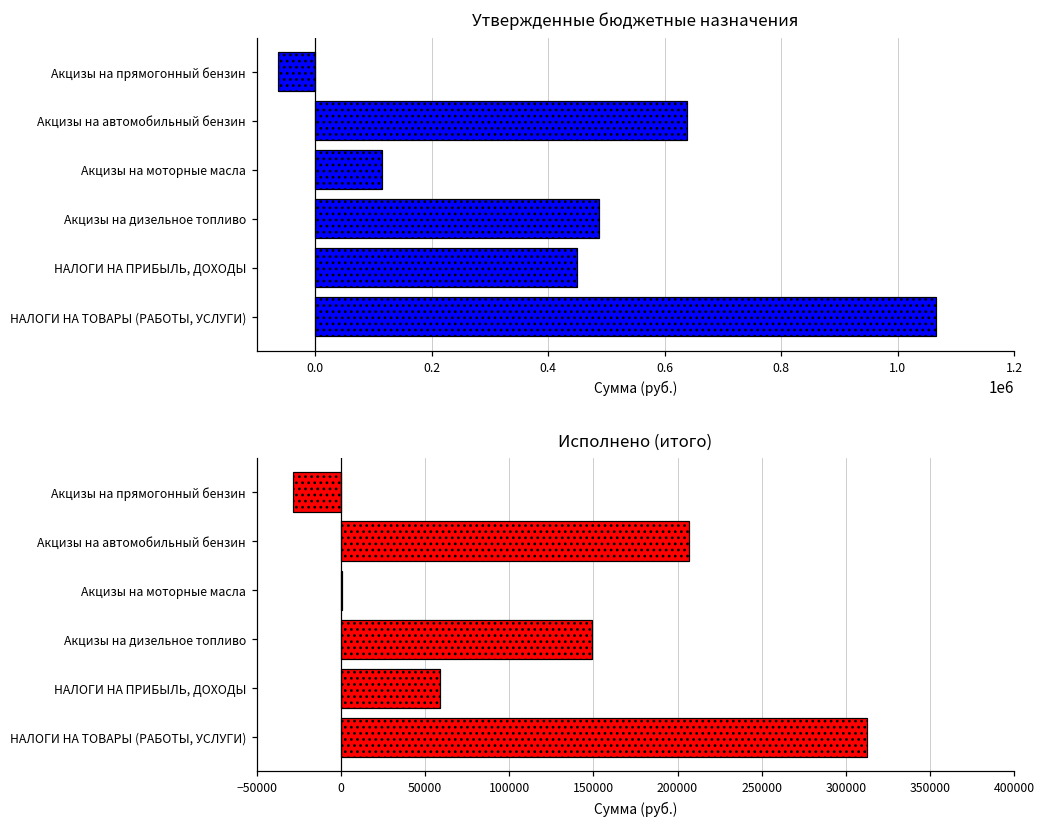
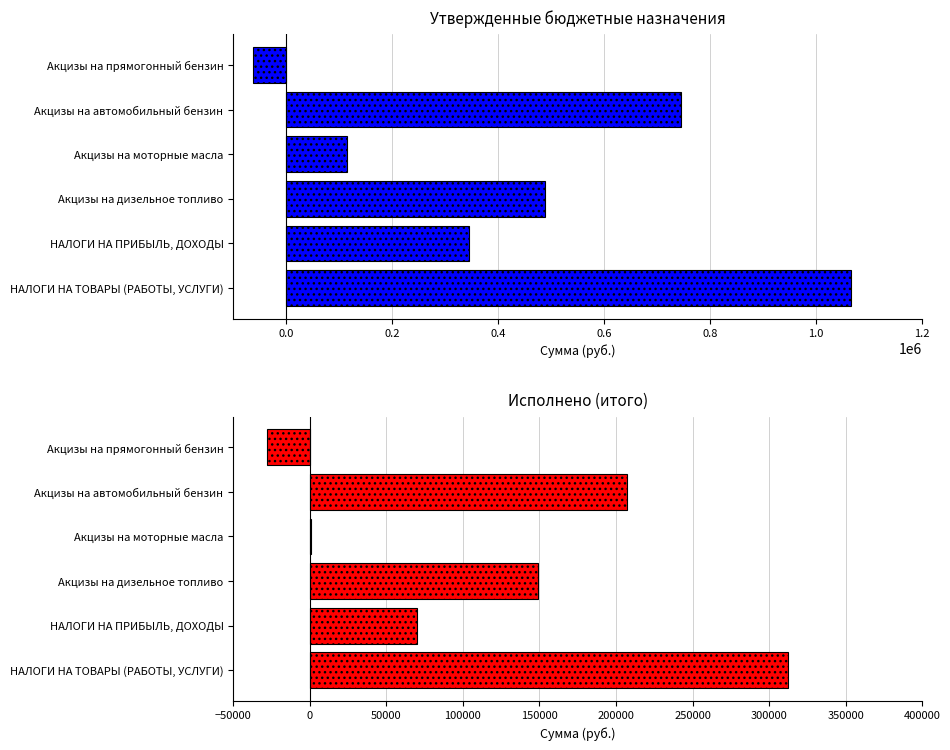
  {
    "Утвержденные бюджетные назначения": {
      "Акцизы на прямогонный бензин": -60000,
-     "Акцизы на автомобильный бензин": 640000,
+     "Акцизы на автомобильный бензин": 750000,
      "Акцизы на моторные масла": 110000,
      "Акцизы на дизельное топливо": 490000,
-     "НАЛОГИ НА ПРИБЫЛЬ, ДОХОДЫ": 450000,
+     "НАЛОГИ НА ПРИБЫЛЬ, ДОХОДЫ": 340000,
      "НАЛОГИ НА ТОВАРЫ (РАБОТЫ, УСЛУГИ)": 1070000
    },
    "Исполнено (итого)": {
      "Акцизы на прямогонный бензин": -28000,
      "Акцизы на автомобильный бензин": 207000,
      "Акцизы на дизельное топливо": 149000,
-     "НАЛОГИ НА ПРИБЫЛЬ, ДОХОДЫ": 59000,
+     "НАЛОГИ НА ПРИБЫЛЬ, ДОХОДЫ": 70000,
      "НАЛОГИ НА ТОВАРЫ (РАБОТЫ, УСЛУГИ)": 313000
    }
  }
